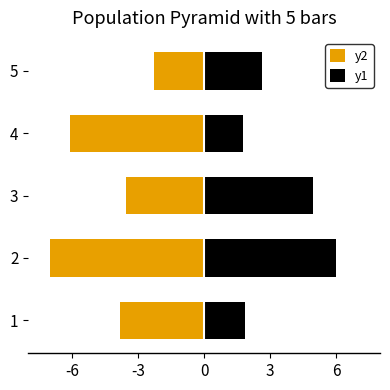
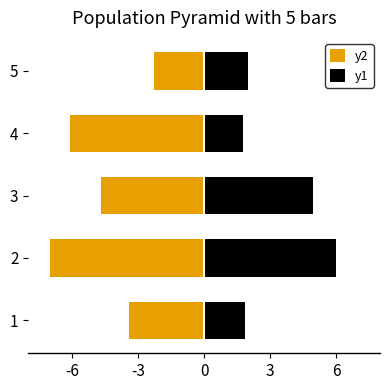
  {
    "y2": {
      "5": -2.3,
      "4": -6.1,
-     "3": -3.6,
+     "3": -4.7,
      "2": -7.0,
-     "1": -3.8
+     "1": -3.4
    },
    "y1": {
-     "5": 2.6,
+     "5": 2.0,
      "4": 1.8,
      "3": 5.0,
      "2": 6.0,
      "1": 1.8
    }
  }
